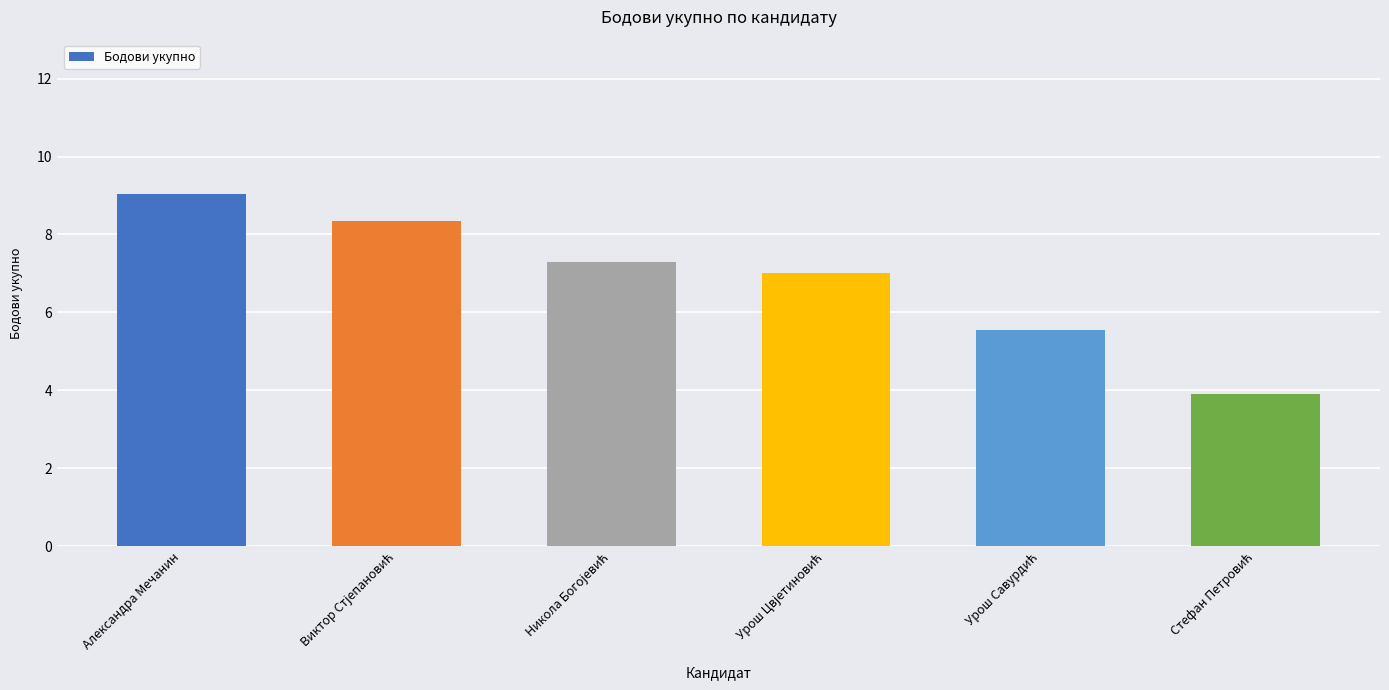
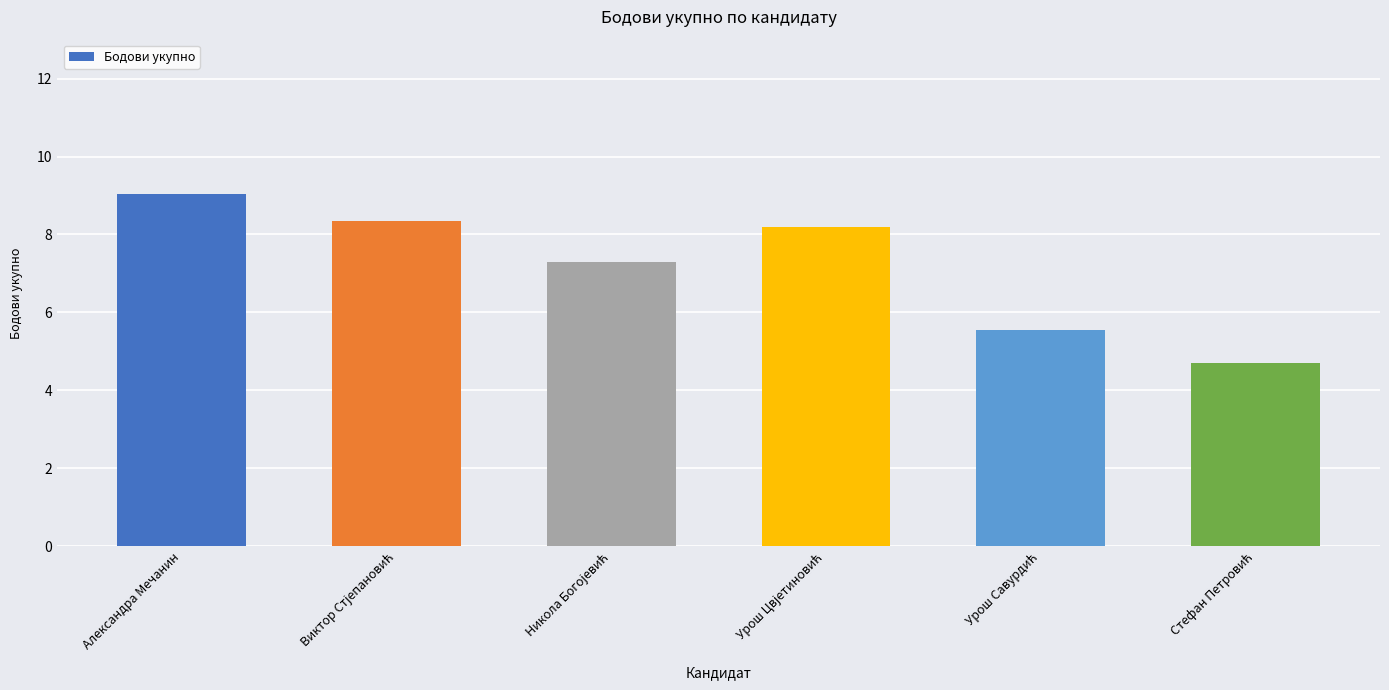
  {
    "Александра Мечанин": 9.1,
    "Виктор Стјепановић": 8.4,
    "Никола Богојевић": 7.3,
-   "Урош Цвјетиновић": 7.0,
+   "Урош Цвјетиновић": 8.2,
    "Урош Савурдић": 5.6,
-   "Стефан Петровић": 3.9
+   "Стефан Петровић": 4.7
  }
